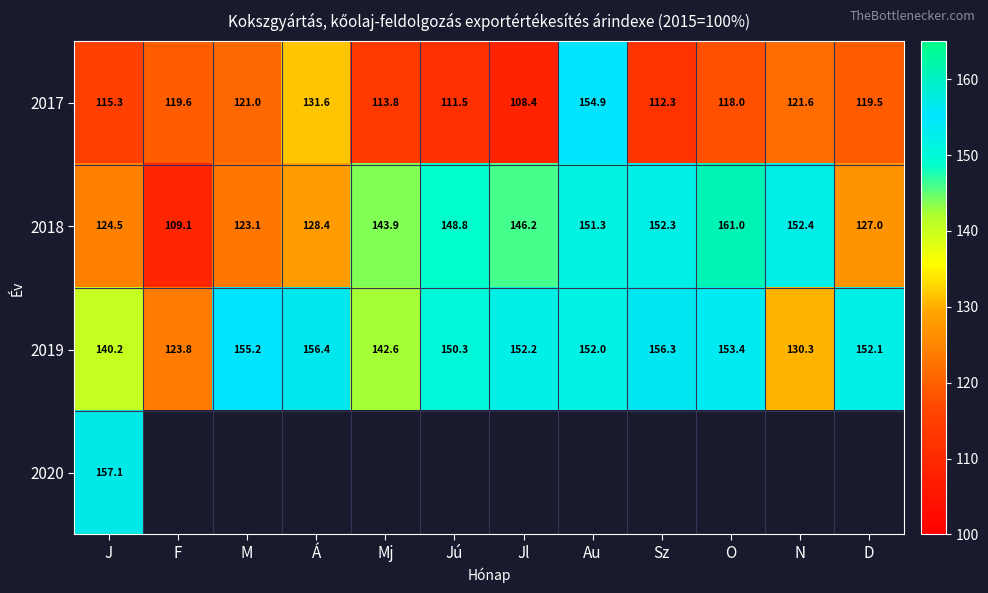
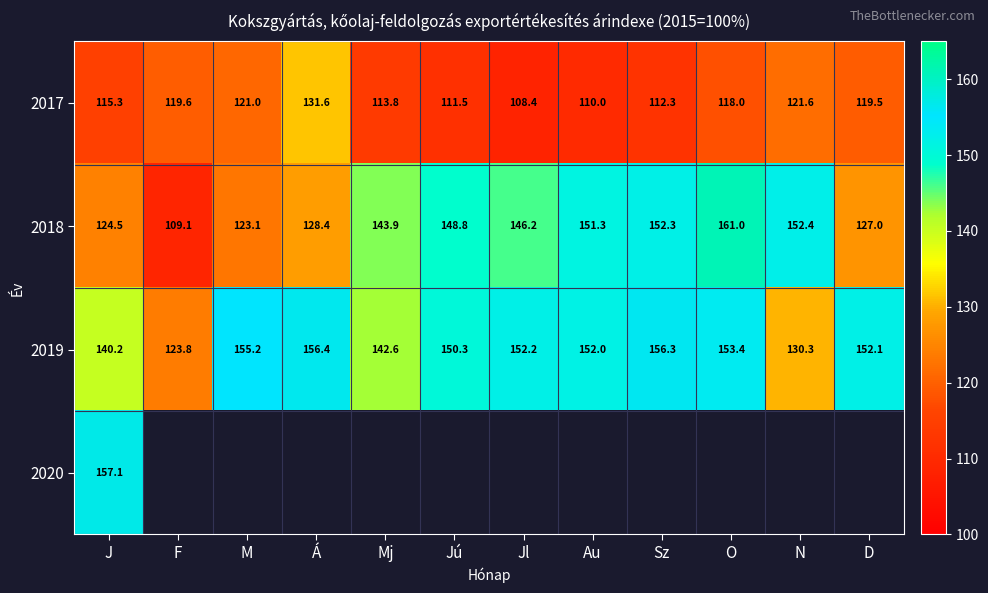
  {
    "2017": {
      "J": 115.3,
      "F": 119.6,
      "M": 121.0,
      "Á": 131.6,
      "Mj": 113.8,
      "Jú": 111.5,
      "Jl": 108.4,
-     "Au": 154.9,
+     "Au": 110.0,
      "Sz": 112.3,
      "O": 118.0,
      "N": 121.6,
      "D": 119.5
    },
    "2018": {
      "J": 124.5,
      "F": 109.1,
      "M": 123.1,
      "Á": 128.4,
      "Mj": 143.9,
      "Jú": 148.8,
      "Jl": 146.2,
      "Au": 151.3,
      "Sz": 152.3,
      "O": 161.0,
      "N": 152.4,
      "D": 127.0
    },
    "2019": {
      "J": 140.2,
      "F": 123.8,
      "M": 155.2,
      "Á": 156.4,
      "Mj": 142.6,
      "Jú": 150.3,
      "Jl": 152.2,
      "Au": 152.0,
      "Sz": 156.3,
      "O": 153.4,
      "N": 130.3,
      "D": 152.1
    },
    "2020": {
      "J": 157.1
    }
  }
